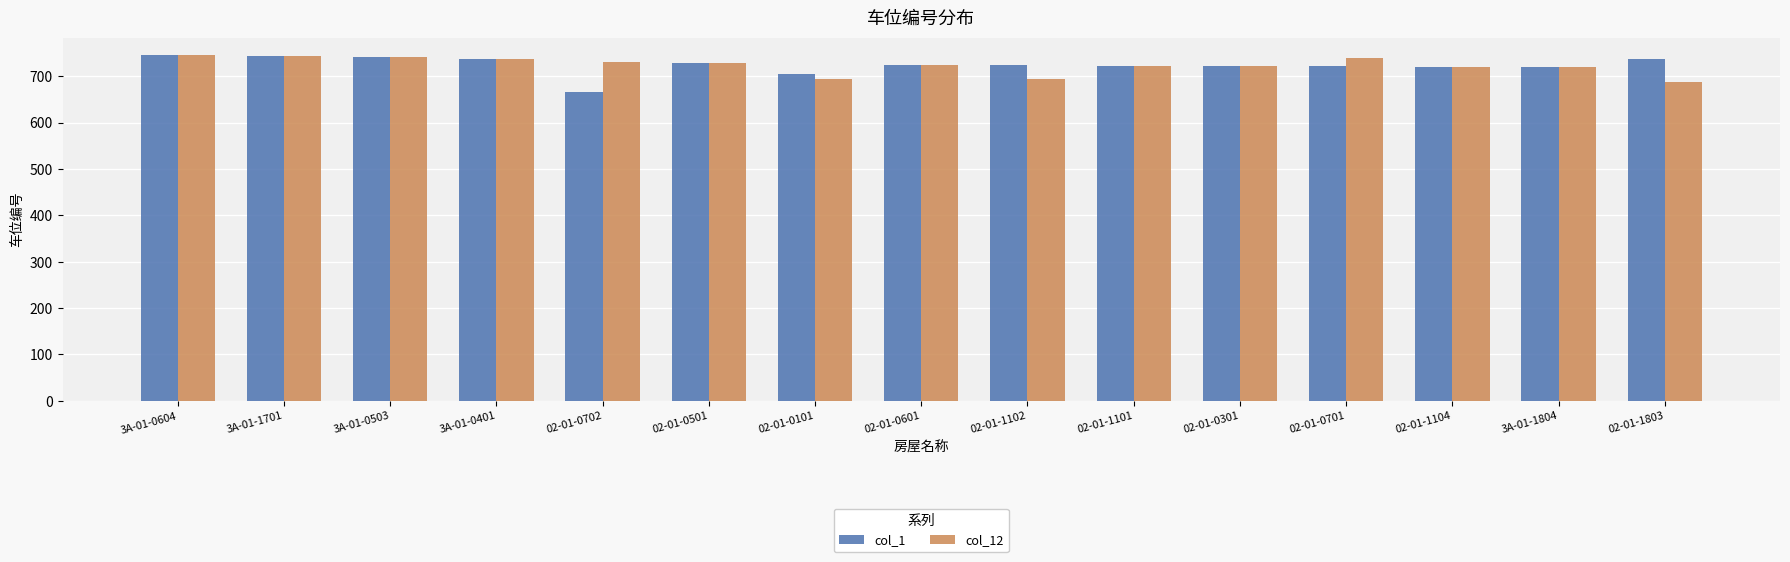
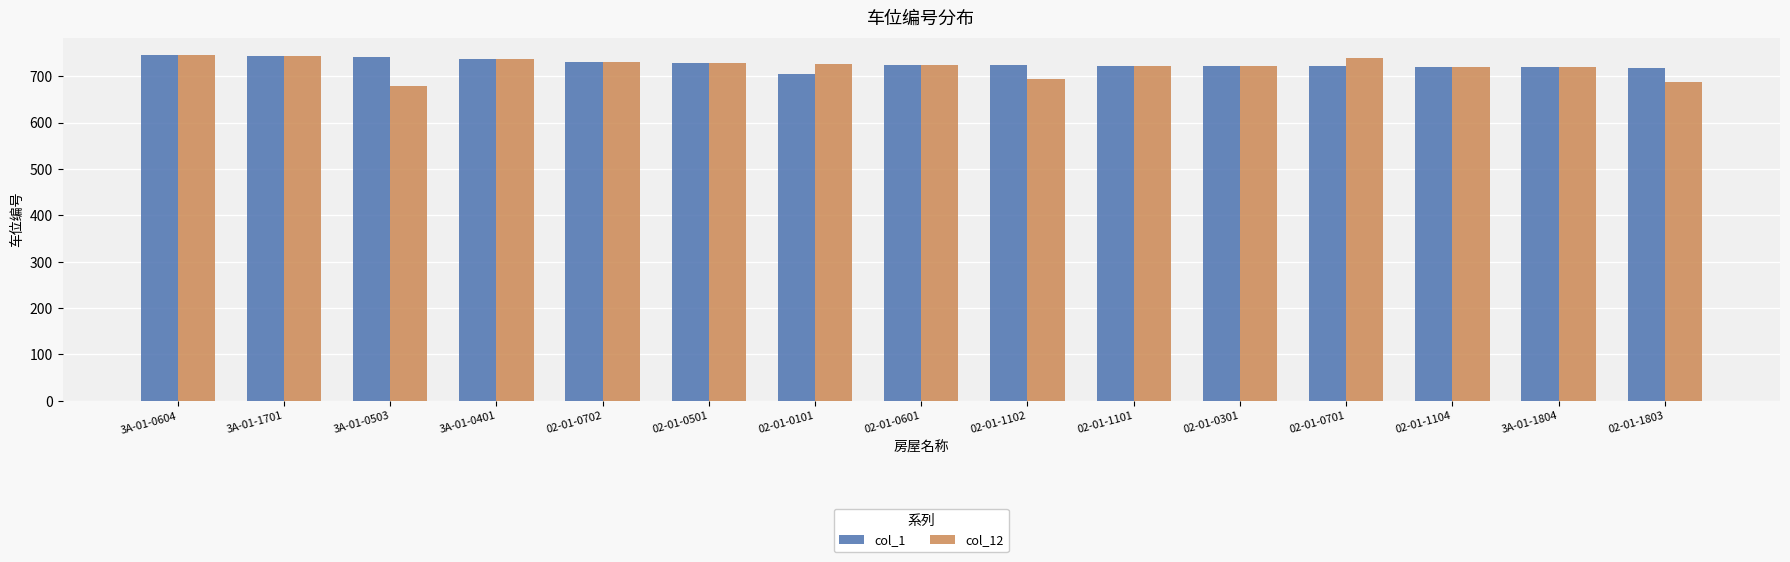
  {
    "col_1": {
      "3A-01-0604": 750,
      "3A-01-1701": 740,
      "3A-01-0503": 740,
      "3A-01-0401": 740,
-     "02-01-0702": 670,
+     "02-01-0702": 730,
      "02-01-0501": 730,
      "02-01-0101": 700,
      "02-01-0601": 730,
      "02-01-1102": 720,
      "02-01-1101": 720,
      "02-01-0301": 720,
      "02-01-0701": 720,
      "02-01-1104": 720,
      "3A-01-1804": 720,
-     "02-01-1803": 740
+     "02-01-1803": 720
    },
    "col_12": {
      "3A-01-0604": 750,
      "3A-01-1701": 740,
-     "3A-01-0503": 740,
+     "3A-01-0503": 680,
      "3A-01-0401": 740,
      "02-01-0702": 730,
      "02-01-0501": 730,
-     "02-01-0101": 690,
+     "02-01-0101": 730,
      "02-01-0601": 730,
      "02-01-1102": 690,
      "02-01-1101": 720,
      "02-01-0301": 720,
      "02-01-0701": 740,
      "02-01-1104": 720,
      "3A-01-1804": 720,
      "02-01-1803": 690
    }
  }
